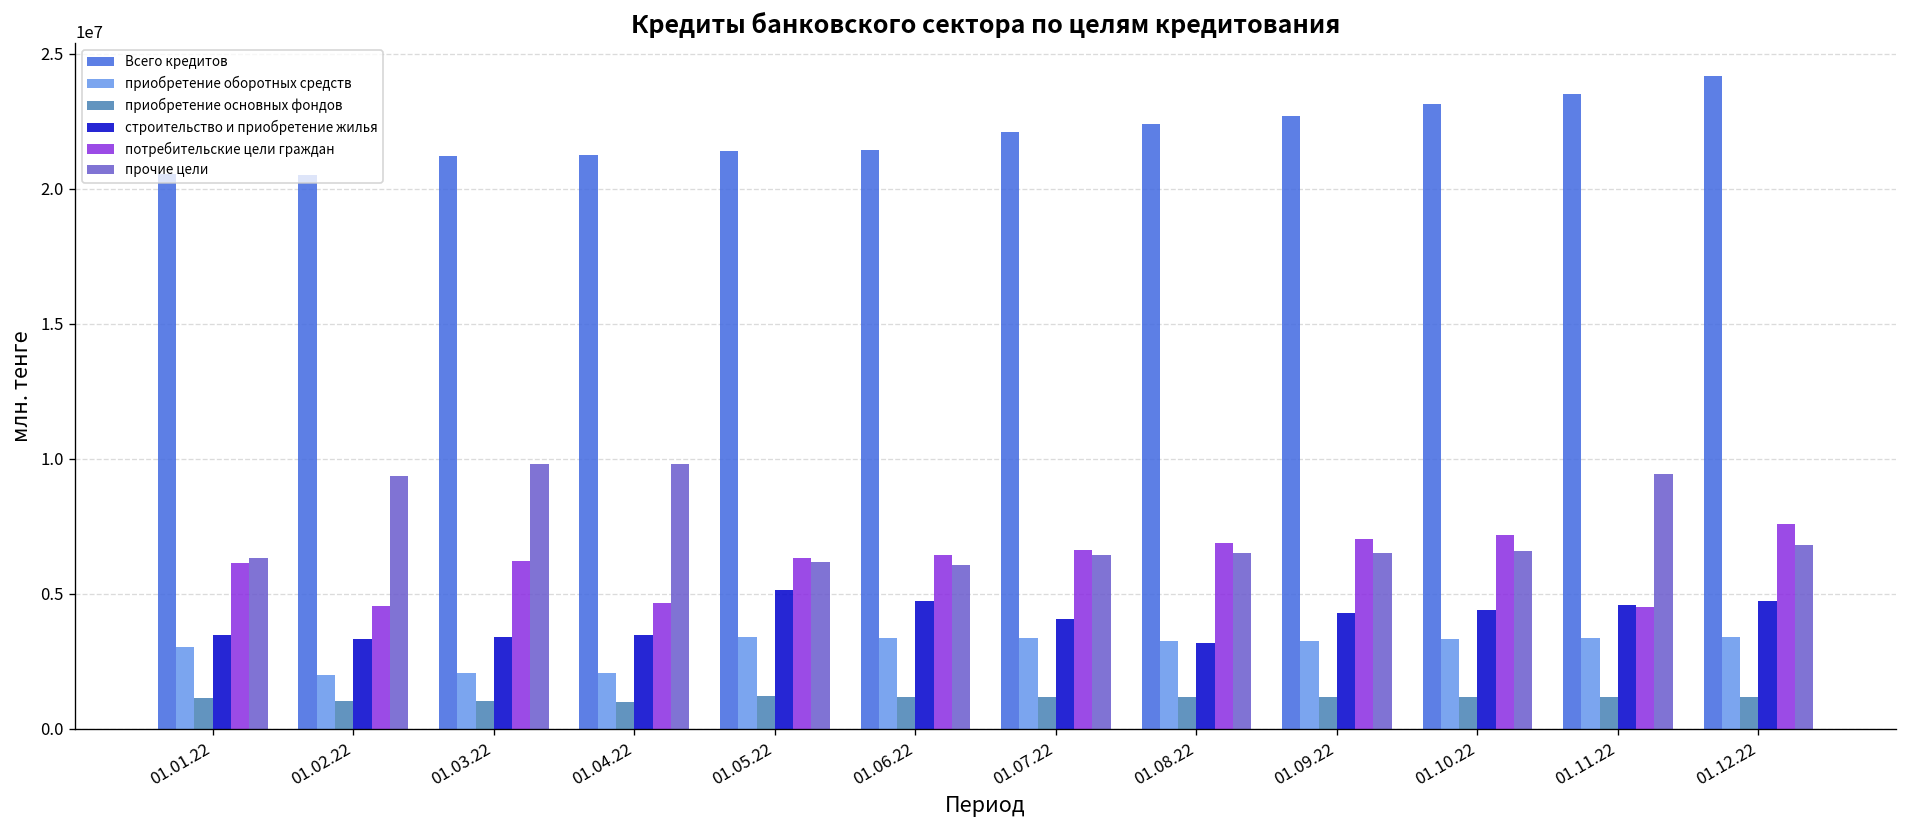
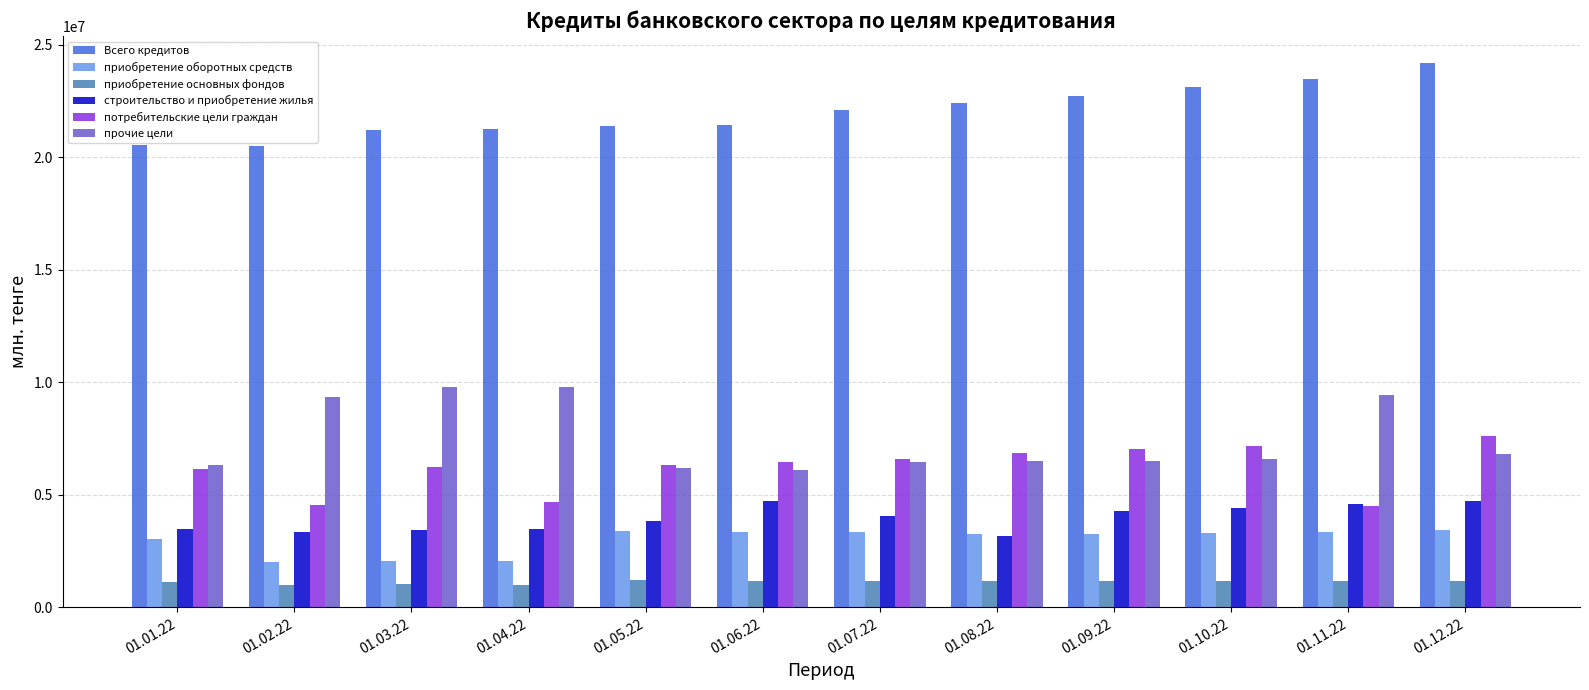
  {
    "строительство и приобретение жилья": {
      "01.01.22": 3500000,
      "01.02.22": 3300000,
      "01.03.22": 3400000,
      "01.04.22": 3500000,
-     "01.05.22": 5100000,
+     "01.05.22": 3900000,
      "01.06.22": 4700000,
      "01.07.22": 4100000,
      "01.08.22": 3200000,
      "01.09.22": 4300000,
      "01.10.22": 4400000,
      "01.11.22": 4600000,
      "01.12.22": 4700000
    },
    "потребительские цели граждан": {
      "01.01.22": 6100000,
      "01.02.22": 4600000,
      "01.03.22": 6200000,
      "01.04.22": 4700000,
      "01.05.22": 6300000,
      "01.06.22": 6500000,
      "01.07.22": 6600000,
      "01.08.22": 6900000,
      "01.09.22": 7000000,
      "01.10.22": 7200000,
      "01.11.22": 4500000,
      "01.12.22": 7600000
    }
  }
